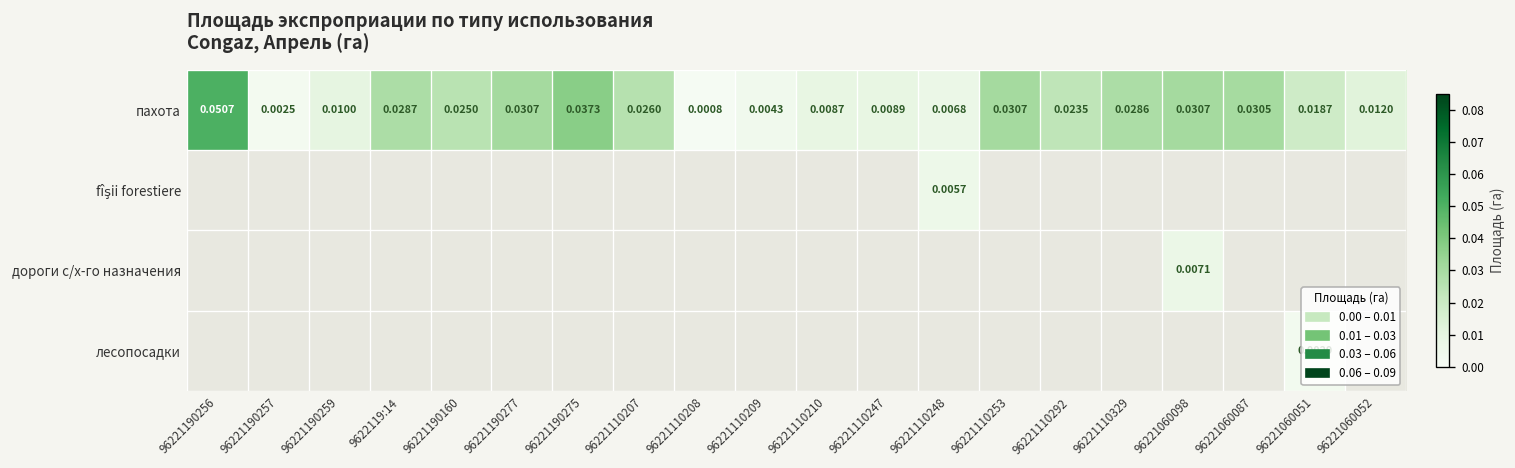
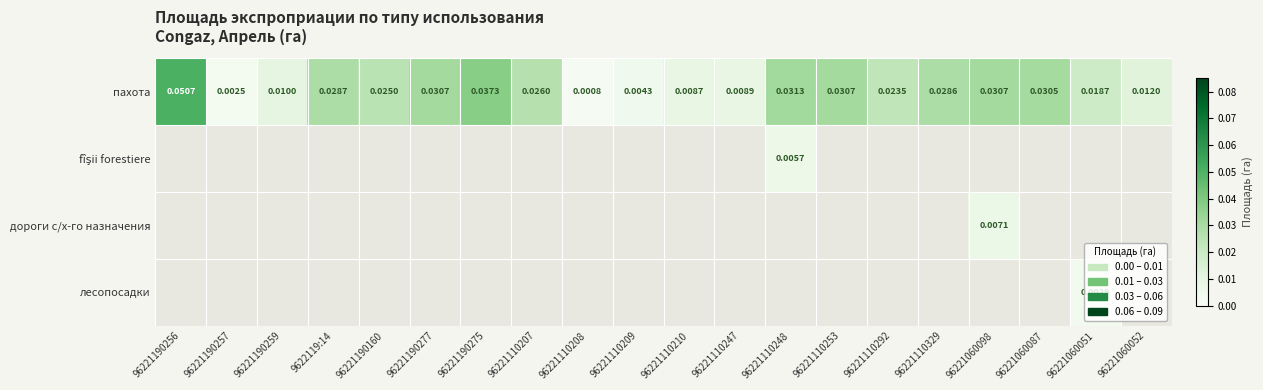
  {
    "пахота": {
      "96221190256": 0.0507,
      "96221190257": 0.0025,
      "96221190259": 0.0100,
      "9622119:14": 0.0287,
      "96221190160": 0.0250,
      "96221190277": 0.0307,
      "96221190275": 0.0373,
      "96221110207": 0.0260,
      "96221110208": 0.0008,
      "96221110209": 0.0043,
      "96221110210": 0.0087,
      "96221110247": 0.0089,
-     "96221110248": 0.0068,
+     "96221110248": 0.0313,
      "96221110253": 0.0307,
      "96221110292": 0.0235,
      "96221110329": 0.0286,
      "96221060098": 0.0307,
      "96221060087": 0.0305,
      "96221060051": 0.0187,
      "96221060052": 0.0120
    },
    "fîşii forestiere": {
      "96221110248": 0.0057
    },
    "дороги с/х-го назначения": {
      "96221060098": 0.0071
    }
  }
